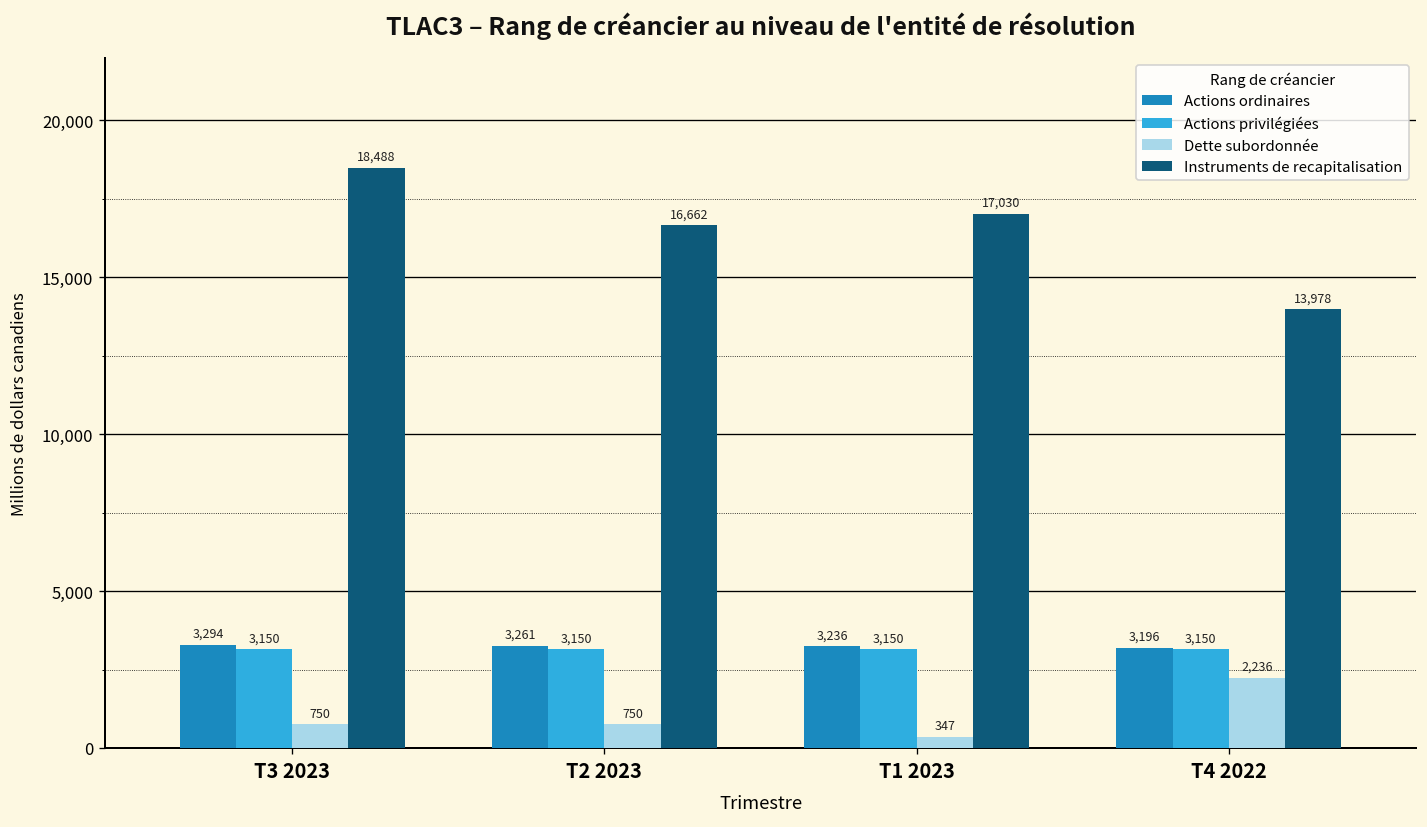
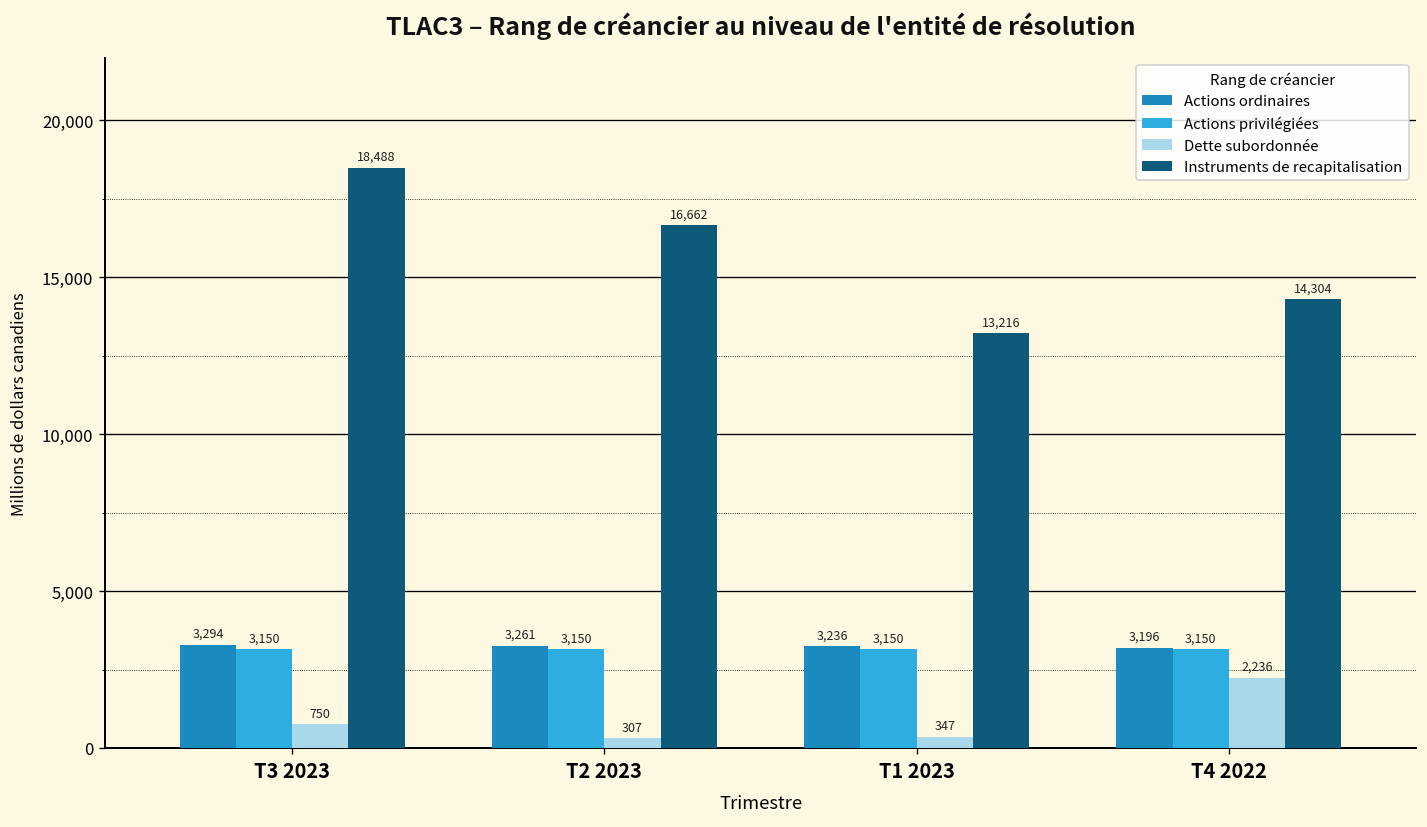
  {
    "Dette subordonnée": {
      "T3 2023": "750",
-     "T2 2023": "750",
+     "T2 2023": "307",
      "T1 2023": "347",
      "T4 2022": "2,236"
    },
    "Instruments de recapitalisation": {
      "T3 2023": "18,488",
      "T2 2023": "16,662",
-     "T1 2023": "17,030",
-     "T4 2022": "13,978"
+     "T1 2023": "13,216",
+     "T4 2022": "14,304"
    }
  }
